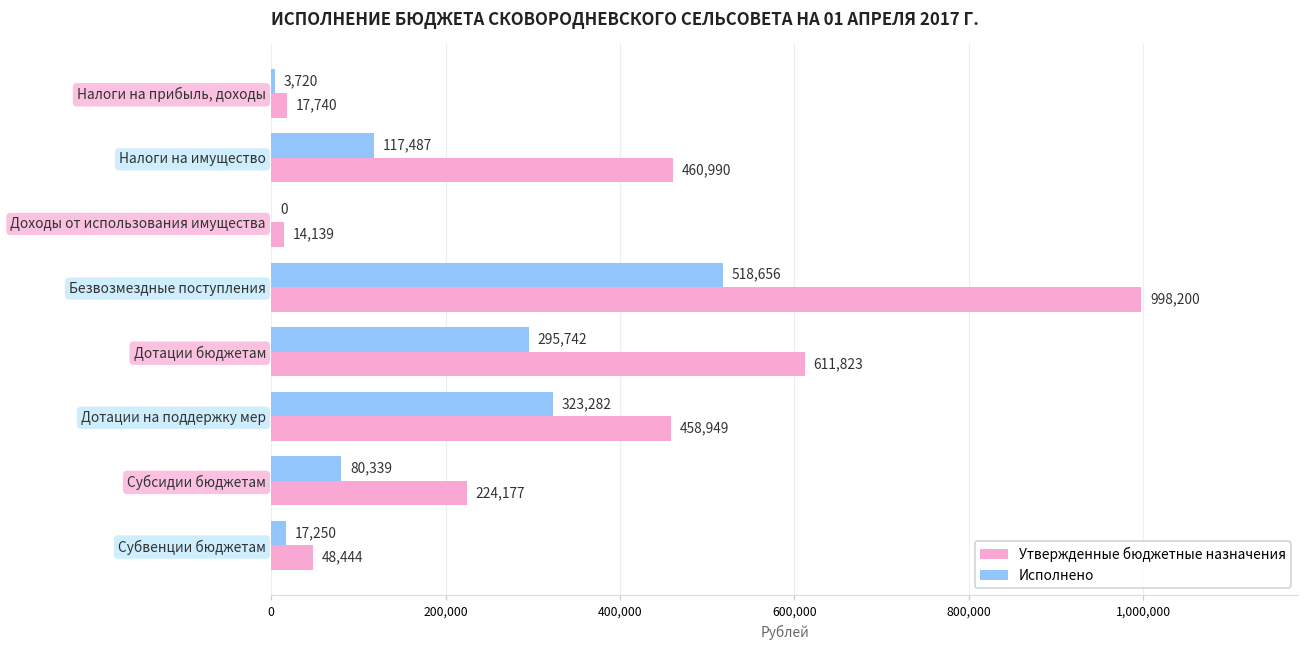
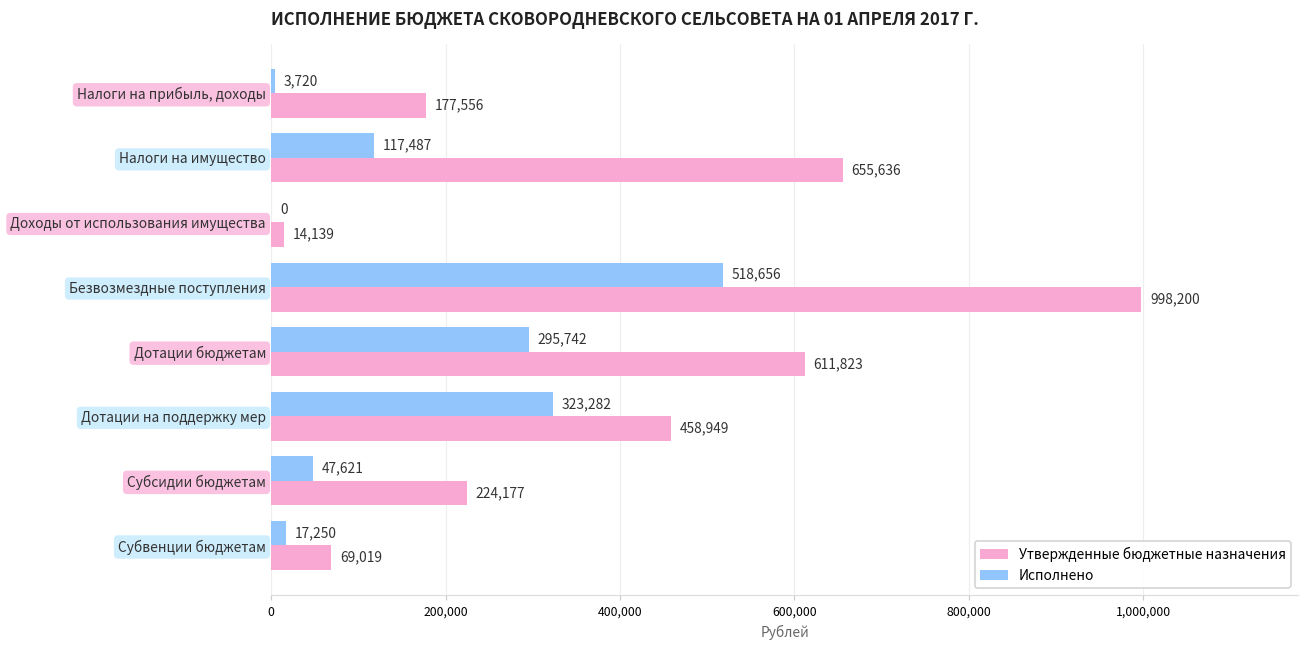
  {
    "Утвержденные бюджетные назначения": {
-     "Налоги на прибыль, доходы": "17,740",
-     "Налоги на имущество": "460,990",
+     "Налоги на прибыль, доходы": "177,556",
+     "Налоги на имущество": "655,636",
      "Доходы от использования имущества": "14,139",
      "Безвозмездные поступления": "998,200",
      "Дотации бюджетам": "611,823",
      "Дотации на поддержку мер": "458,949",
      "Субсидии бюджетам": "224,177",
-     "Субвенции бюджетам": "48,444"
+     "Субвенции бюджетам": "69,019"
    },
    "Исполнено": {
      "Налоги на прибыль, доходы": "3,720",
      "Налоги на имущество": "117,487",
      "Доходы от использования имущества": "0",
      "Безвозмездные поступления": "518,656",
      "Дотации бюджетам": "295,742",
      "Дотации на поддержку мер": "323,282",
-     "Субсидии бюджетам": "80,339",
+     "Субсидии бюджетам": "47,621",
      "Субвенции бюджетам": "17,250"
    }
  }
